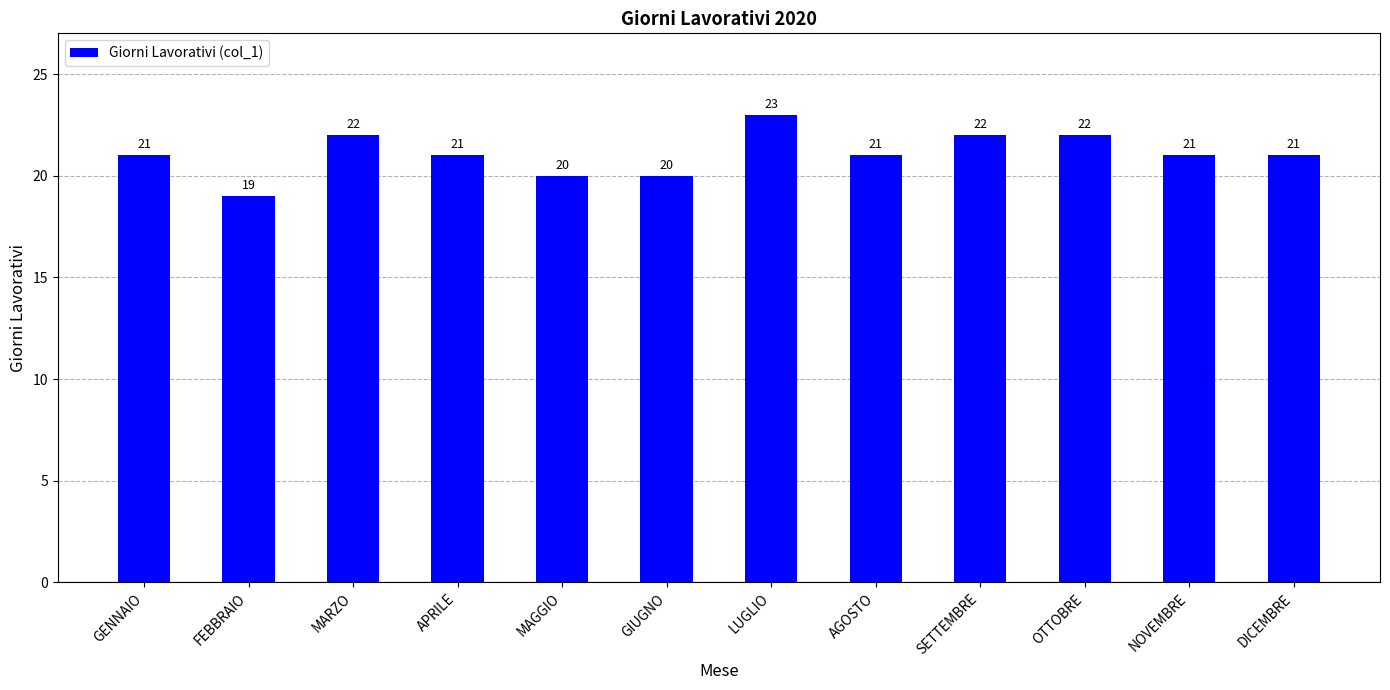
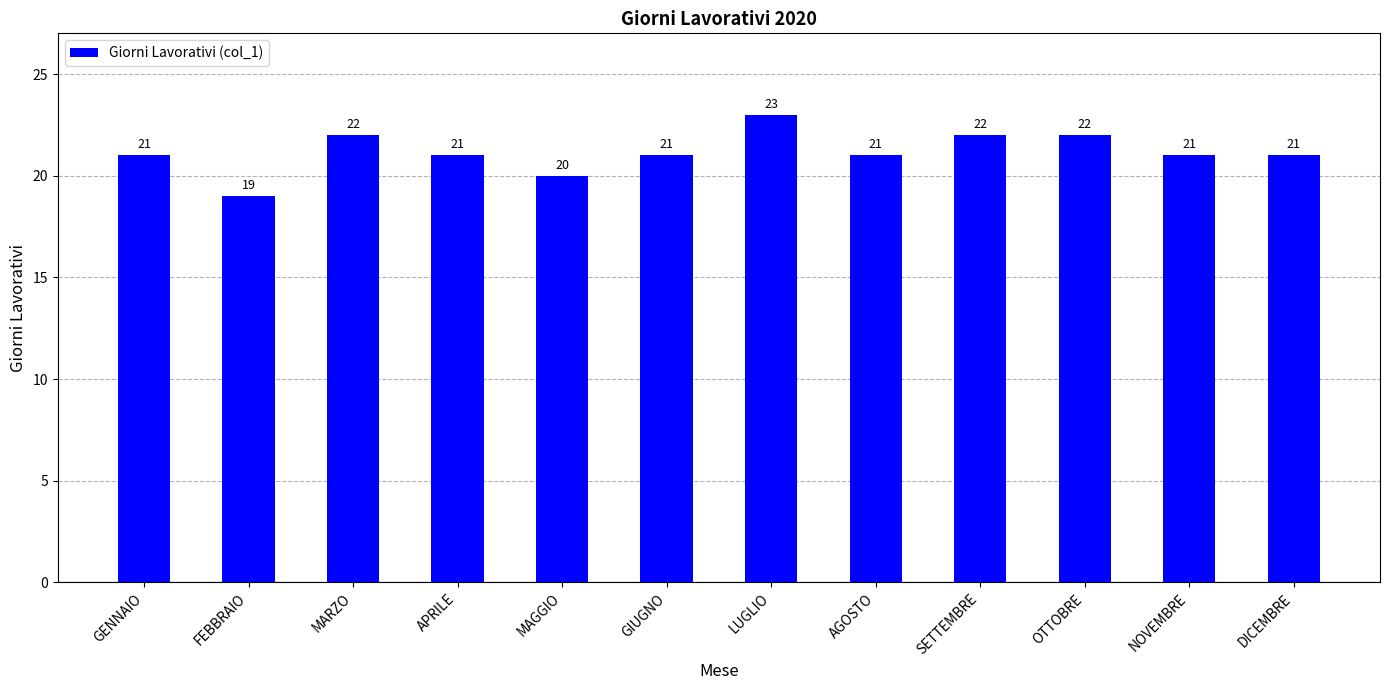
  {
    "GENNAIO": 21,
    "FEBBRAIO": 19,
    "MARZO": 22,
    "APRILE": 21,
    "MAGGIO": 20,
-   "GIUGNO": 20,
+   "GIUGNO": 21,
    "LUGLIO": 23,
    "AGOSTO": 21,
    "SETTEMBRE": 22,
    "OTTOBRE": 22,
    "NOVEMBRE": 21,
    "DICEMBRE": 21
  }
